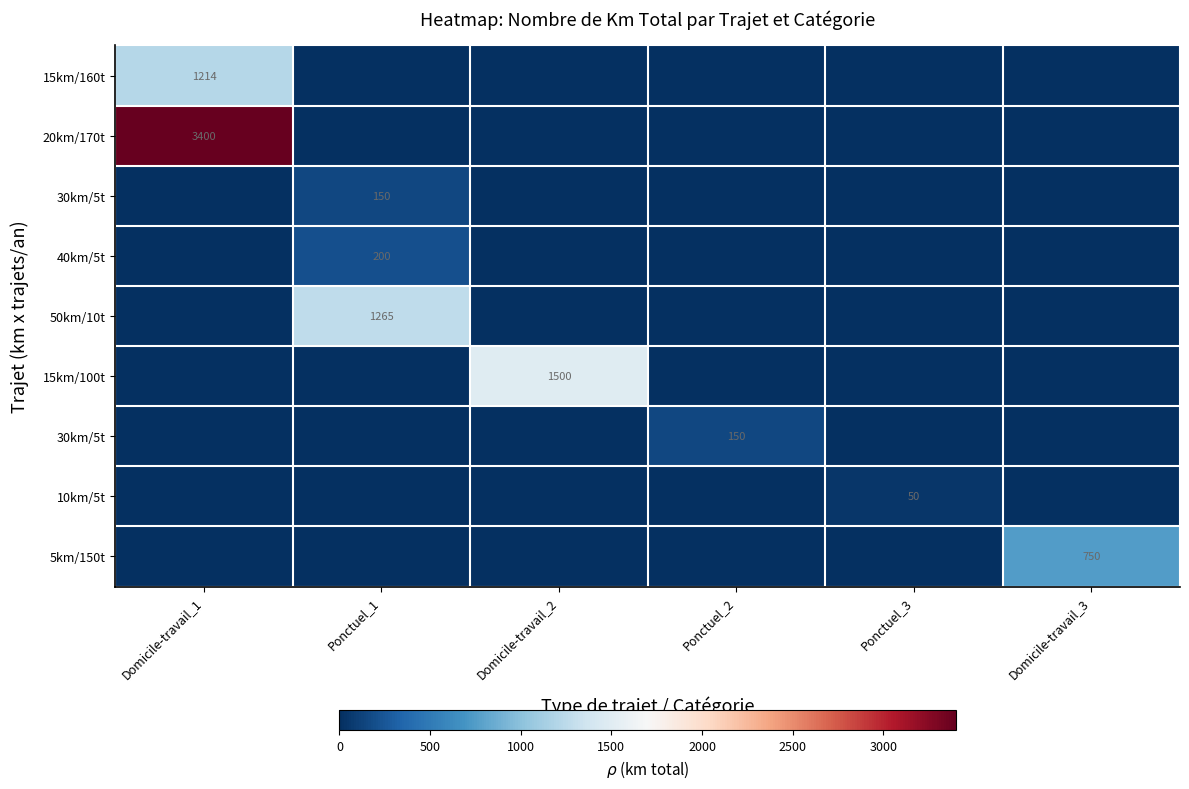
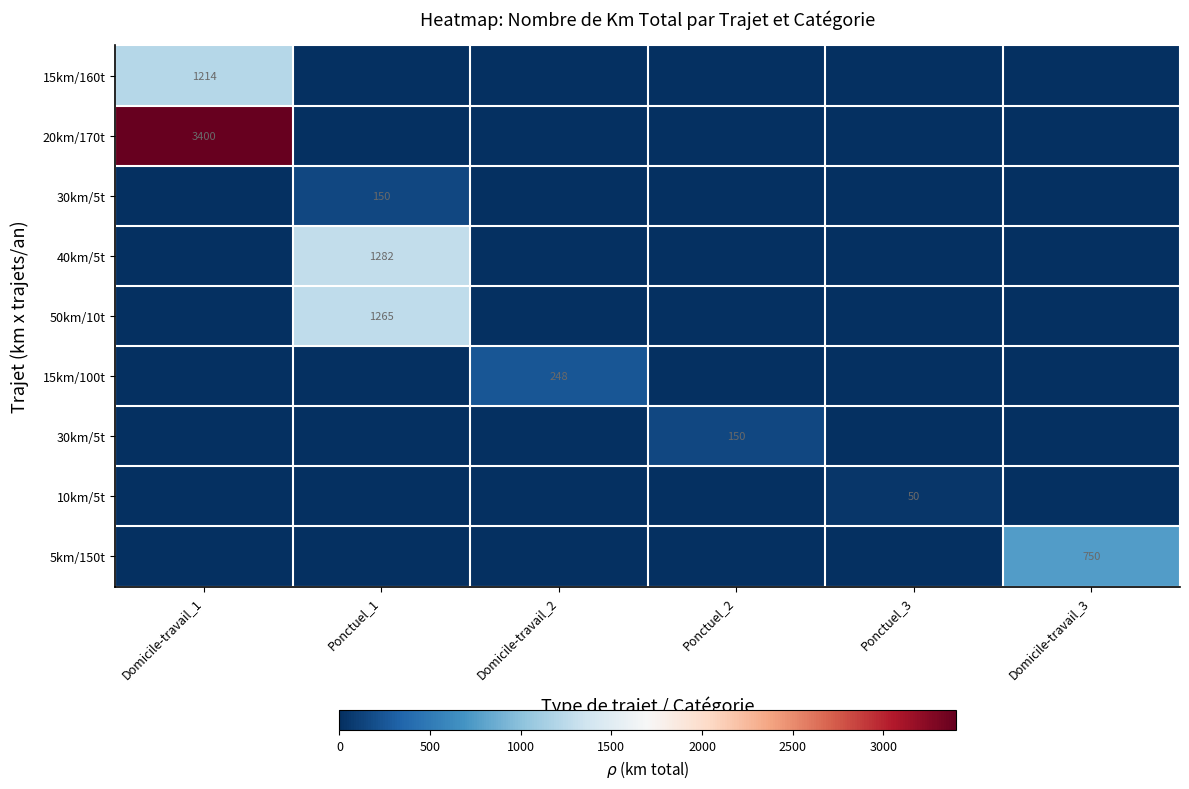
  {
    "15km/160t": {
      "Domicile-travail_1": 1214
    },
    "20km/170t": {
      "Domicile-travail_1": 3400
    },
    "40km/5t": {
-     "Ponctuel_1": 200
+     "Ponctuel_1": 1282
    },
    "50km/10t": {
      "Ponctuel_1": 1265
    },
    "15km/100t": {
-     "Domicile-travail_2": 1500
+     "Domicile-travail_2": 248
    },
    "10km/5t": {
      "Ponctuel_3": 50
    },
    "5km/150t": {
      "Domicile-travail_3": 750
    }
  }
